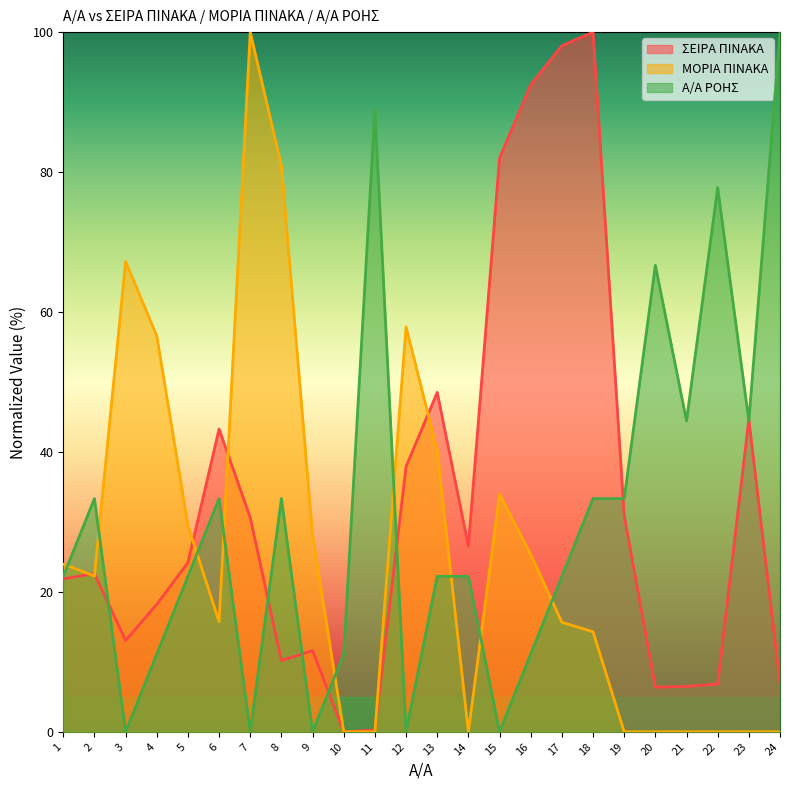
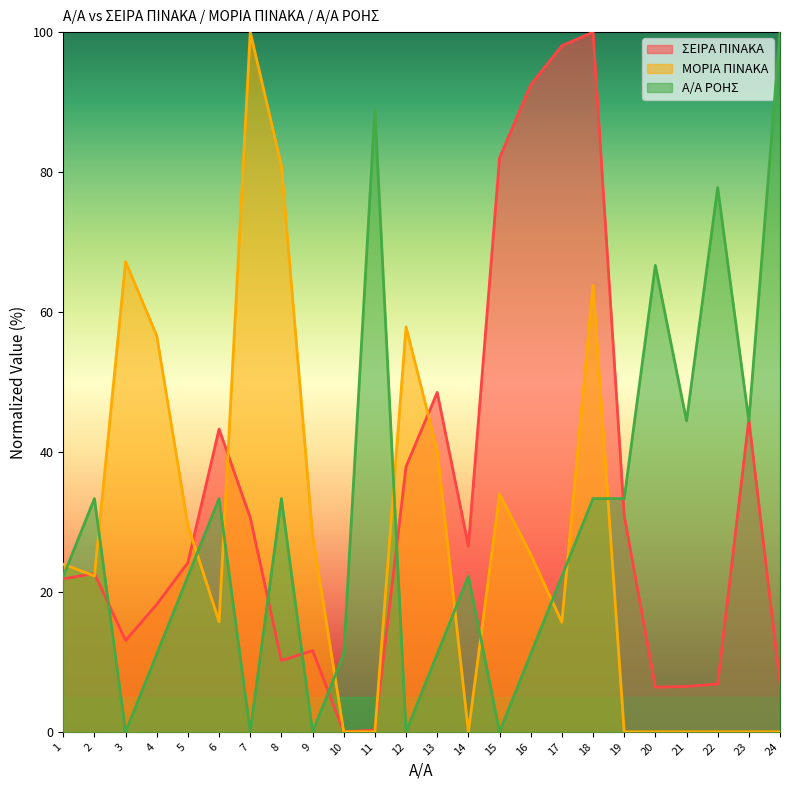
  {
    "ΣΕΙΡΑ ΠΙΝΑΚΑ": {
      "3": 13,
      "4": 18,
      "5": 24,
      "6": 43,
      "7": 31,
      "8": 10,
      "9": 12,
      "12": 38,
      "13": 49,
      "14": 27,
      "15": 82,
      "16": 92,
      "17": 98,
      "18": 100,
      "19": 31,
      "20": 6,
      "21": 6,
      "22": 7,
      "24": 7
    },
    "ΜΟΡΙΑ ΠΙΝΑΚΑ": {
      "1": 24,
      "3": 67,
      "4": 57,
      "5": 29,
      "6": 16,
      "7": 100,
      "8": 81,
      "9": 28,
      "12": 58,
      "13": 40,
      "14": 0,
      "15": 34,
      "16": 25,
      "17": 16,
-     "18": 14,
+     "18": 64,
      "19": 0,
      "20": 0,
      "21": 0,
      "22": 0,
      "23": 0,
      "24": 0
    },
    "Α/Α ΡΟΗΣ": {
      "2": 33,
      "3": 0,
      "4": 11,
      "5": 22,
      "6": 33,
      "7": 0,
      "8": 33,
      "9": 0,
      "10": 11,
      "11": 89,
      "12": 0,
-     "13": 22,
+     "13": 11,
      "14": 22,
      "15": 0,
      "16": 11,
      "17": 22,
      "18": 33,
      "19": 33,
      "20": 67,
      "21": 44,
      "22": 78,
      "24": 100
    }
  }
